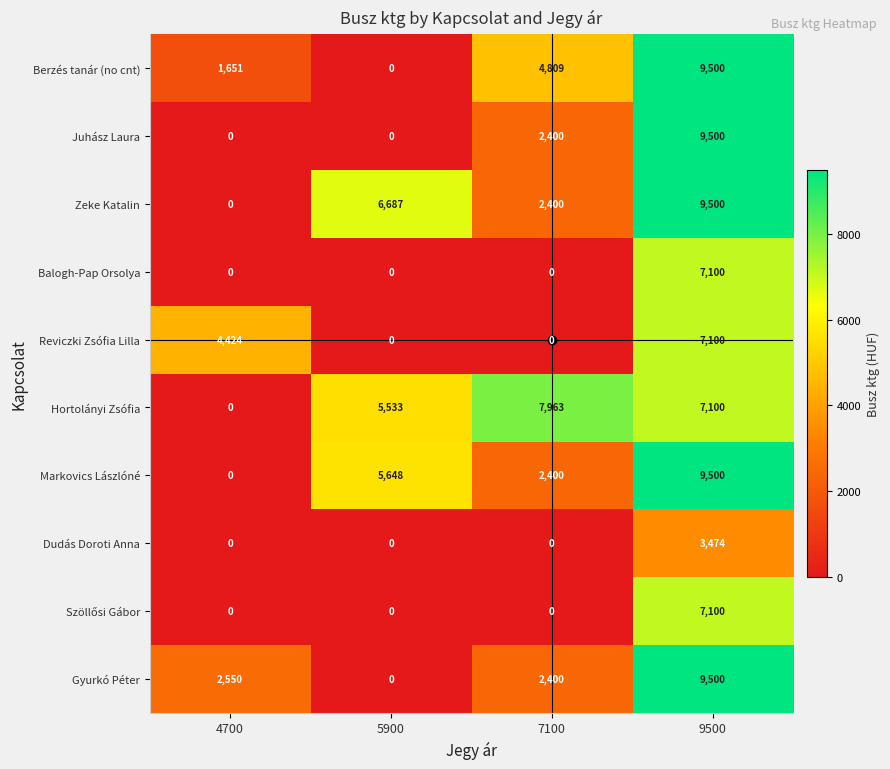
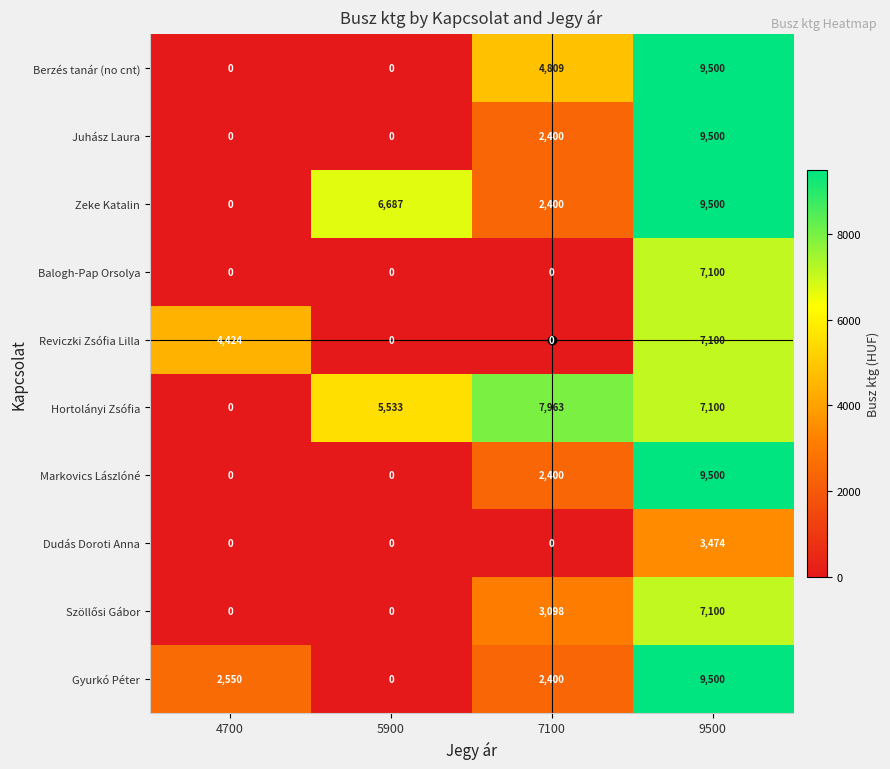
  {
    "Berzés tanár (no cnt)": {
-     "4700": "1,651",
+     "4700": "0",
      "5900": "0",
      "7100": "4,809",
      "9500": "9,500"
    },
    "Juhász Laura": {
      "4700": "0",
      "5900": "0",
      "7100": "2,400",
      "9500": "9,500"
    },
    "Zeke Katalin": {
      "4700": "0",
      "5900": "6,687",
      "7100": "2,400",
      "9500": "9,500"
    },
    "Balogh-Pap Orsolya": {
      "4700": "0",
      "5900": "0",
      "7100": "0",
      "9500": "7,100"
    },
    "Reviczki Zsófia Lilla": {
      "4700": "4,424",
      "5900": "0",
      "9500": "7,100"
    },
    "Hortolányi Zsófia": {
      "4700": "0",
      "5900": "5,533",
      "7100": "7,963",
      "9500": "7,100"
    },
    "Markovics Lászlóné": {
      "4700": "0",
-     "5900": "5,648",
+     "5900": "0",
      "7100": "2,400",
      "9500": "9,500"
    },
    "Dudás Doroti Anna": {
      "4700": "0",
      "5900": "0",
      "7100": "0",
      "9500": "3,474"
    },
    "Szöllősi Gábor": {
      "4700": "0",
      "5900": "0",
-     "7100": "0",
+     "7100": "3,098",
      "9500": "7,100"
    },
    "Gyurkó Péter": {
      "4700": "2,550",
      "5900": "0",
      "7100": "2,400",
      "9500": "9,500"
    }
  }
